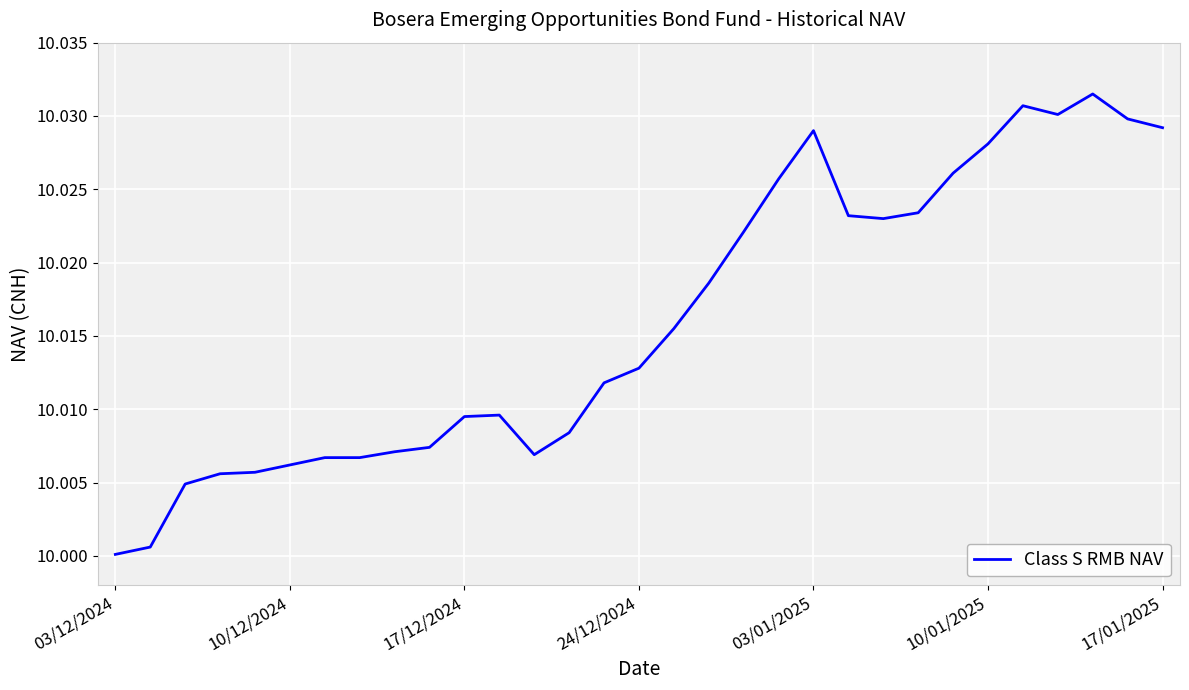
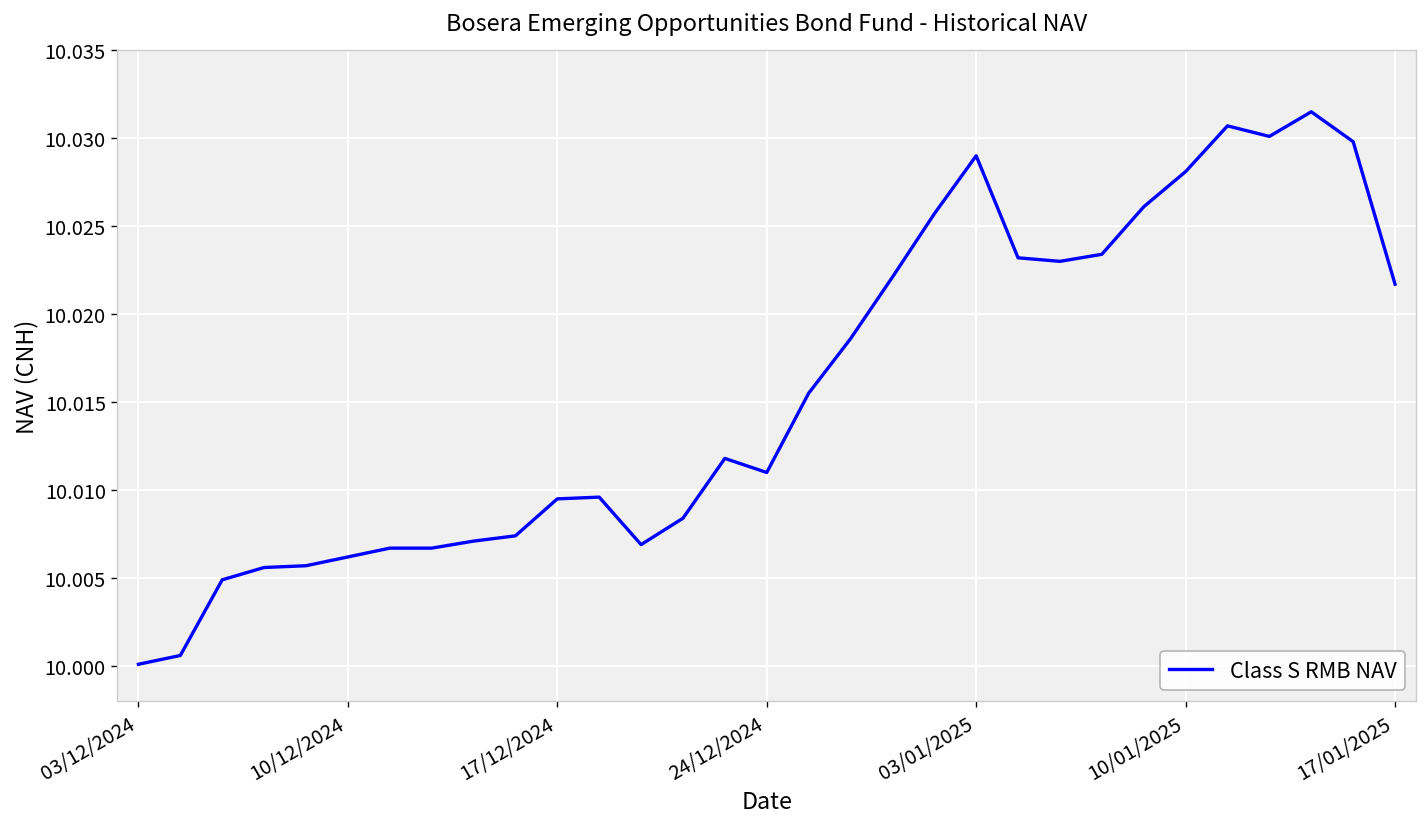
  {
    "03/12/2024": 10.0001,
    "10/12/2024": 10.0062,
    "17/12/2024": 10.0095,
-   "24/12/2024": 10.0128,
+   "24/12/2024": 10.0110,
    "03/01/2025": 10.0290,
    "10/01/2025": 10.0281,
-   "17/01/2025": 10.0292
+   "17/01/2025": 10.0217
  }
